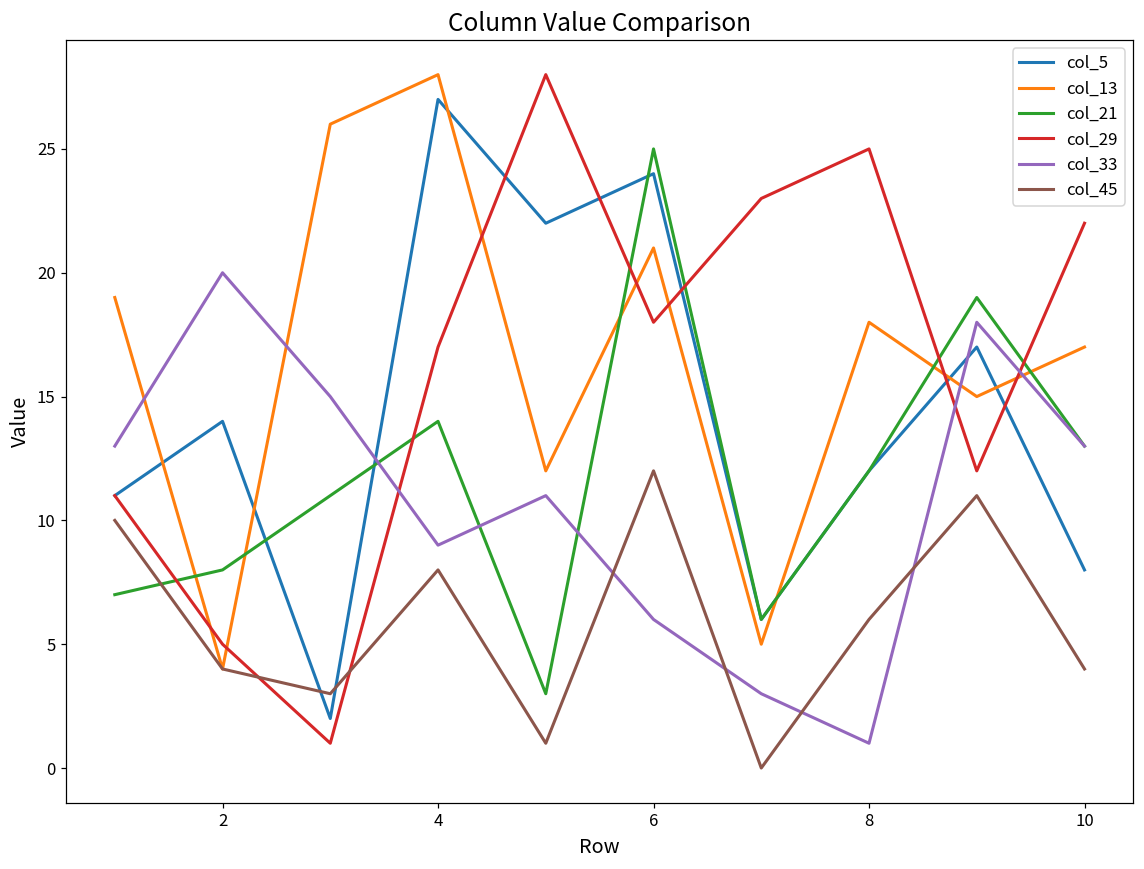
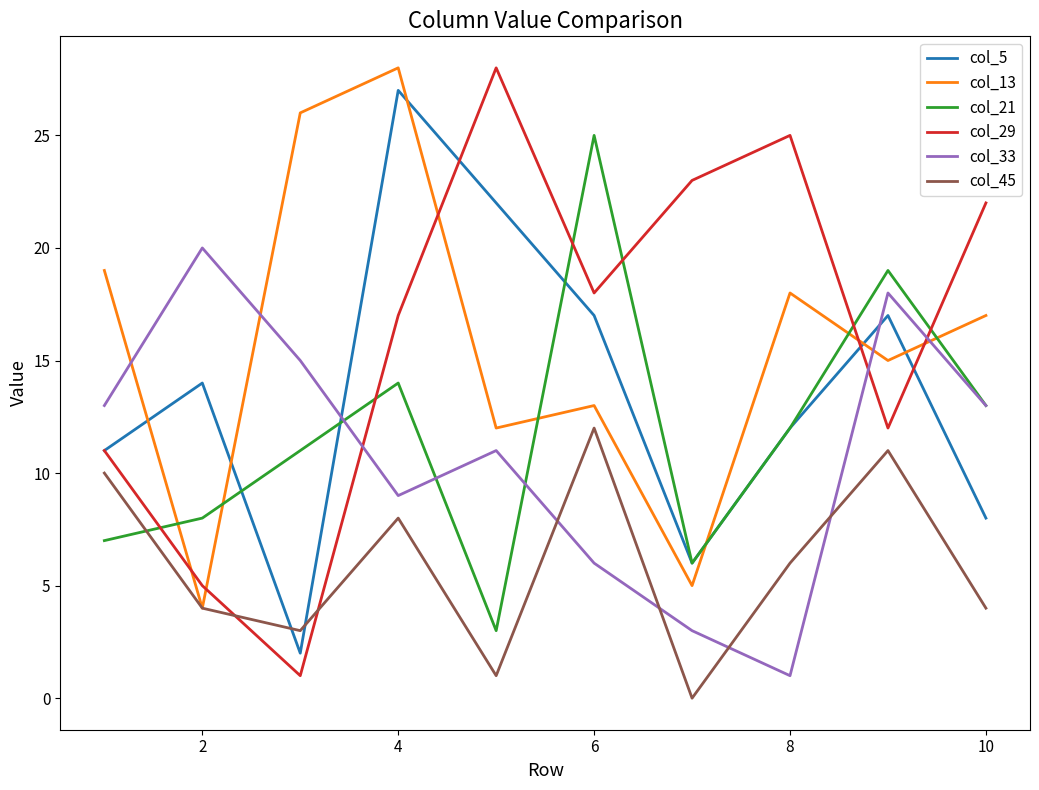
  {
    "col_5": {
      "2": 14,
      "4": 27,
-     "6": 24,
+     "6": 17,
      "10": 8
    },
    "col_13": {
      "4": 28,
-     "6": 21,
+     "6": 13,
      "8": 18,
      "10": 17
    },
    "col_21": {
      "2": 8,
      "4": 14,
      "6": 25
    },
    "col_29": {
      "2": 5,
      "4": 17,
      "6": 18,
      "8": 25,
      "10": 22
    },
    "col_33": {
      "2": 20,
      "4": 9,
      "6": 6,
      "8": 1
    },
    "col_45": {
      "4": 8,
      "6": 12,
      "8": 6,
      "10": 4
    }
  }
